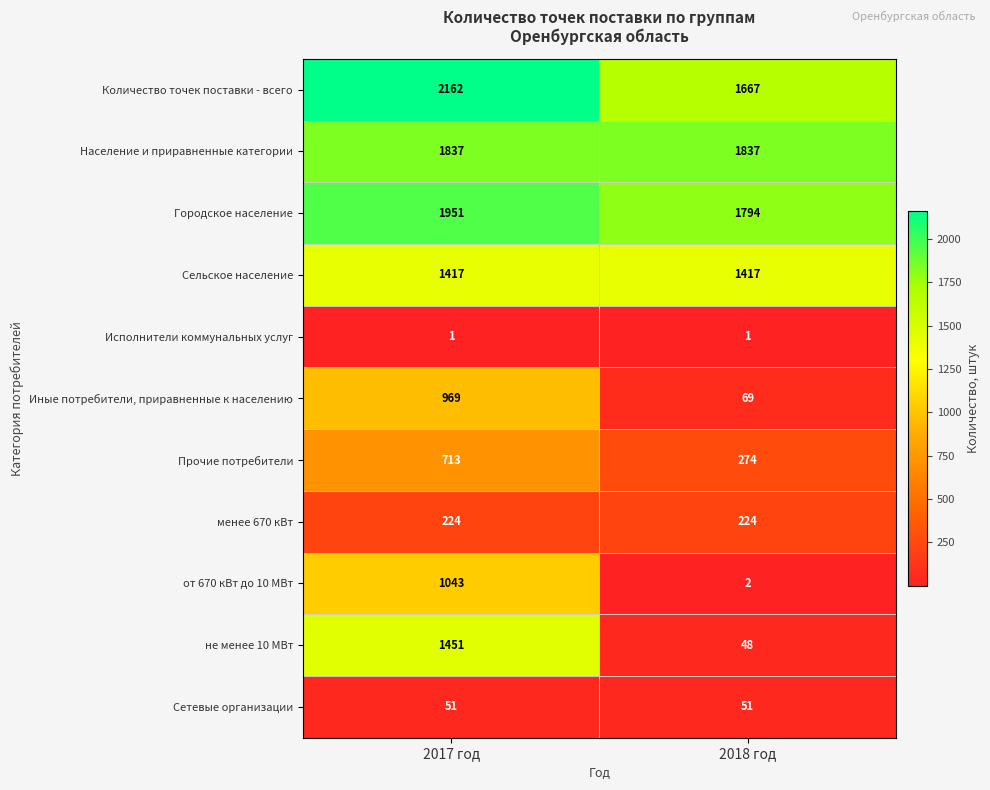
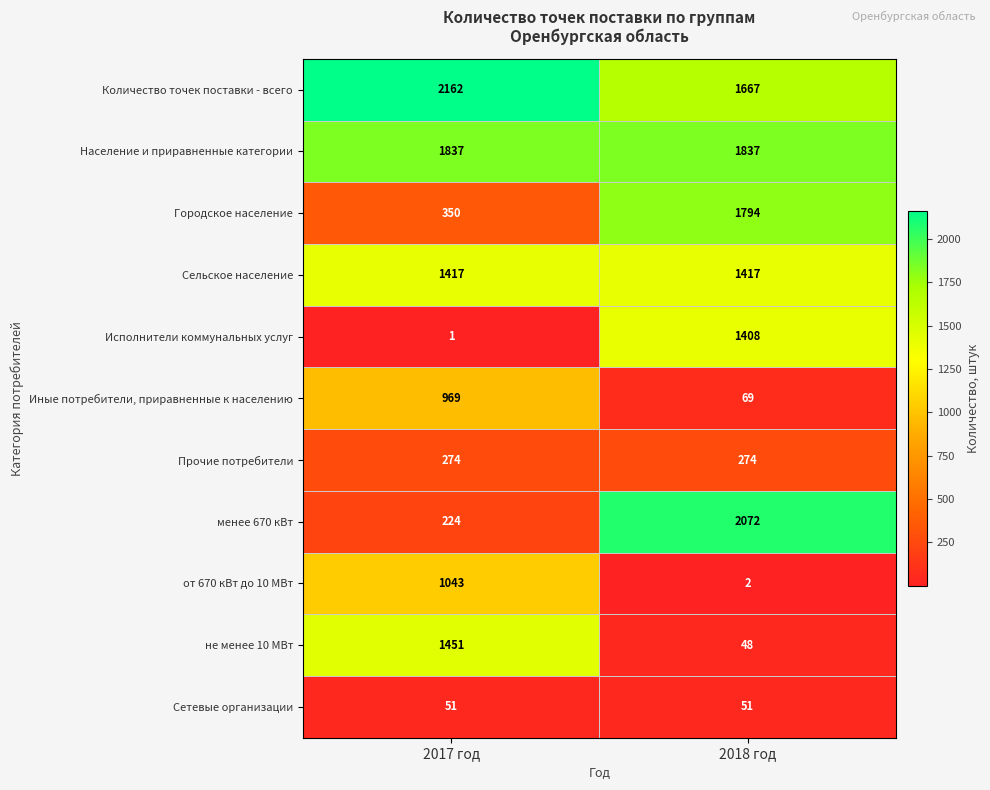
  {
    "Количество точек поставки - всего": {
      "2017 год": 2162,
      "2018 год": 1667
    },
    "Население и приравненные категории": {
      "2017 год": 1837,
      "2018 год": 1837
    },
    "Городское население": {
-     "2017 год": 1951,
+     "2017 год": 350,
      "2018 год": 1794
    },
    "Сельское население": {
      "2017 год": 1417,
      "2018 год": 1417
    },
    "Исполнители коммунальных услуг": {
      "2017 год": 1,
-     "2018 год": 1
+     "2018 год": 1408
    },
    "Иные потребители, приравненные к населению": {
      "2017 год": 969,
      "2018 год": 69
    },
    "Прочие потребители": {
-     "2017 год": 713,
+     "2017 год": 274,
      "2018 год": 274
    },
    "менее 670 кВт": {
      "2017 год": 224,
-     "2018 год": 224
+     "2018 год": 2072
    },
    "от 670 кВт до 10 МВт": {
      "2017 год": 1043,
      "2018 год": 2
    },
    "не менее 10 МВт": {
      "2017 год": 1451,
      "2018 год": 48
    },
    "Сетевые организации": {
      "2017 год": 51,
      "2018 год": 51
    }
  }
